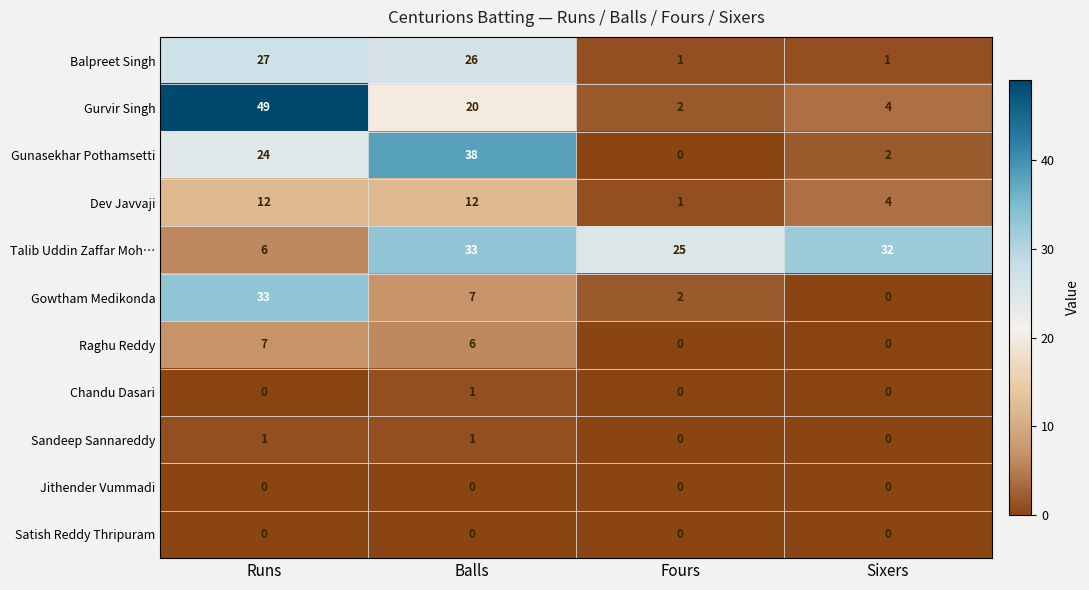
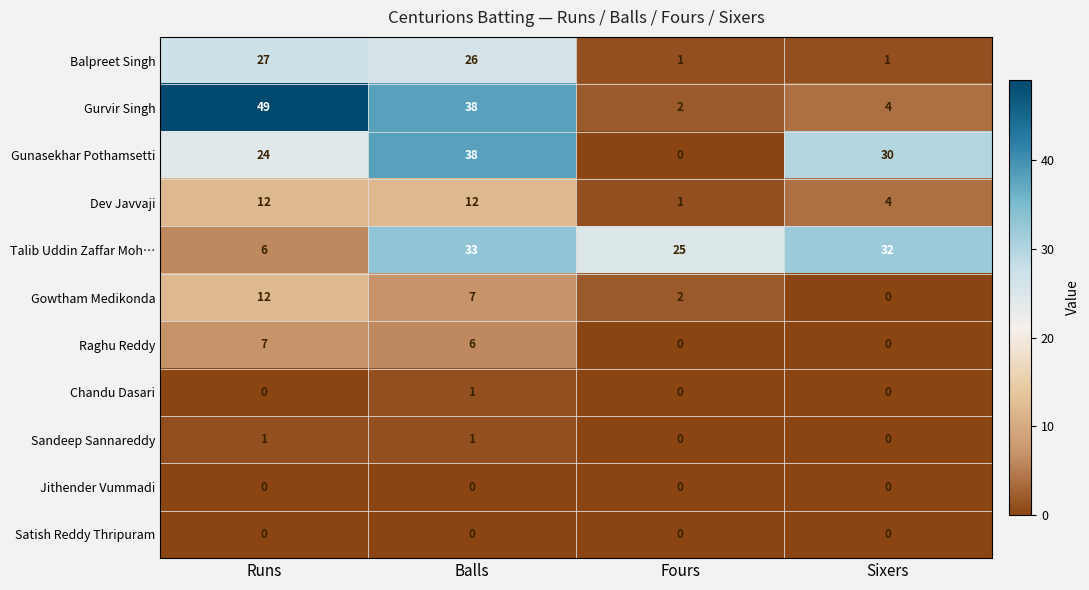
  {
    "Balpreet Singh": {
      "Runs": 27,
      "Balls": 26,
      "Fours": 1,
      "Sixers": 1
    },
    "Gurvir Singh": {
      "Runs": 49,
-     "Balls": 20,
+     "Balls": 38,
      "Fours": 2,
      "Sixers": 4
    },
    "Gunasekhar Pothamsetti": {
      "Runs": 24,
      "Balls": 38,
      "Fours": 0,
-     "Sixers": 2
+     "Sixers": 30
    },
    "Dev Javvaji": {
      "Runs": 12,
      "Balls": 12,
      "Fours": 1,
      "Sixers": 4
    },
    "Talib Uddin Zaffar Moh…": {
      "Runs": 6,
      "Balls": 33,
      "Fours": 25,
      "Sixers": 32
    },
    "Gowtham Medikonda": {
-     "Runs": 33,
+     "Runs": 12,
      "Balls": 7,
      "Fours": 2,
      "Sixers": 0
    },
    "Raghu Reddy": {
      "Runs": 7,
      "Balls": 6,
      "Fours": 0,
      "Sixers": 0
    },
    "Chandu Dasari": {
      "Runs": 0,
      "Balls": 1,
      "Fours": 0,
      "Sixers": 0
    },
    "Sandeep Sannareddy": {
      "Runs": 1,
      "Balls": 1,
      "Fours": 0,
      "Sixers": 0
    },
    "Jithender Vummadi": {
      "Runs": 0,
      "Balls": 0,
      "Fours": 0,
      "Sixers": 0
    },
    "Satish Reddy Thripuram": {
      "Runs": 0,
      "Balls": 0,
      "Fours": 0,
      "Sixers": 0
    }
  }
